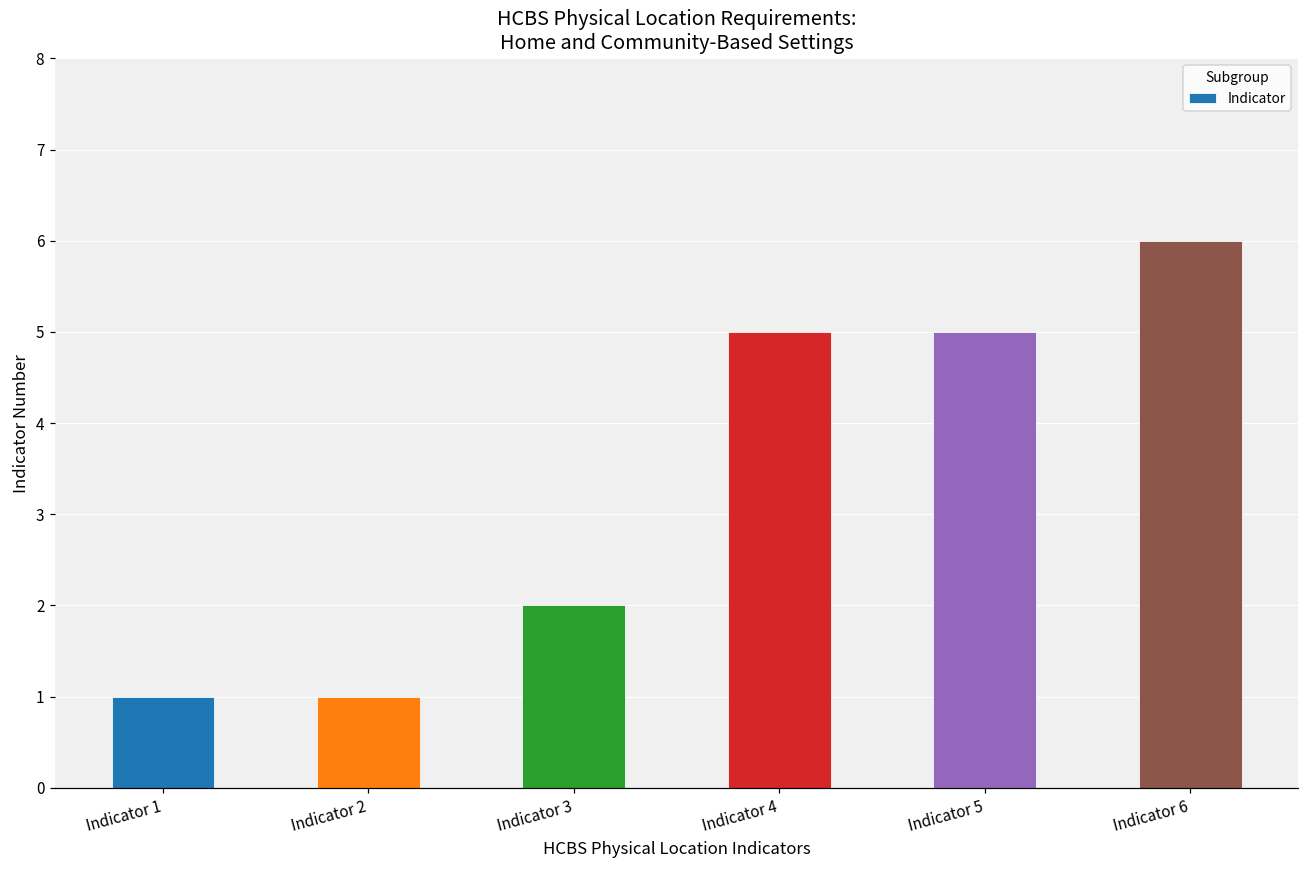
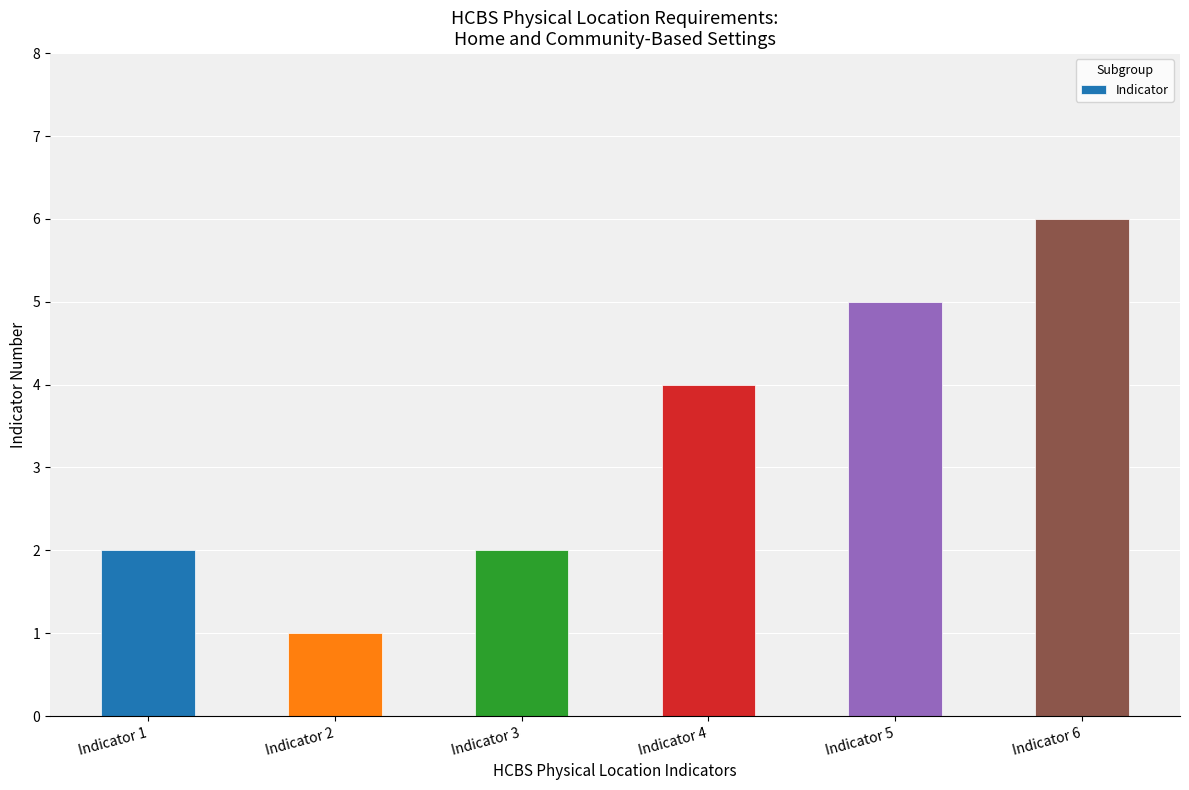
  {
-   "Indicator 1": 1,
+   "Indicator 1": 2,
    "Indicator 2": 1,
    "Indicator 3": 2,
-   "Indicator 4": 5,
+   "Indicator 4": 4,
    "Indicator 5": 5,
    "Indicator 6": 6
  }
